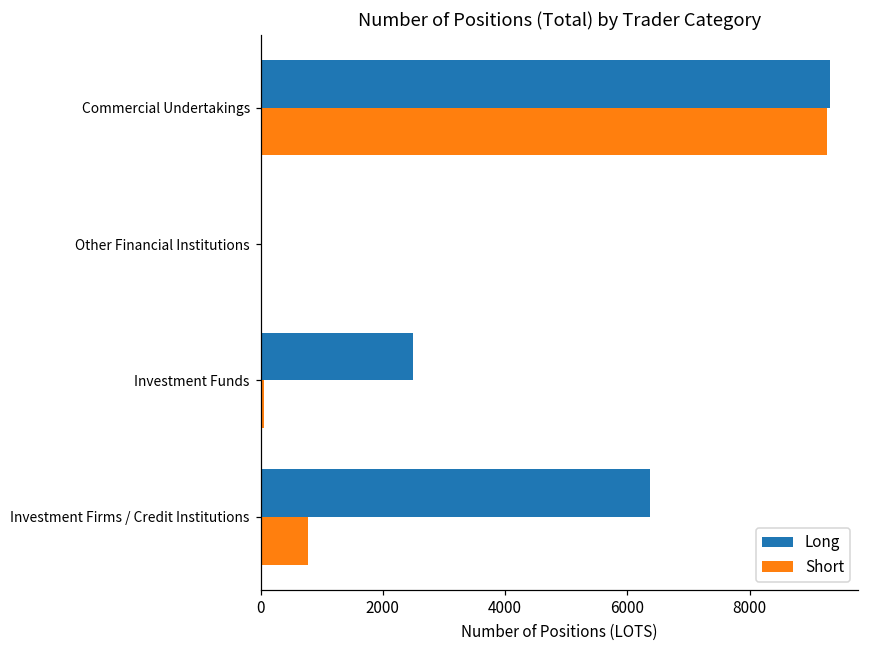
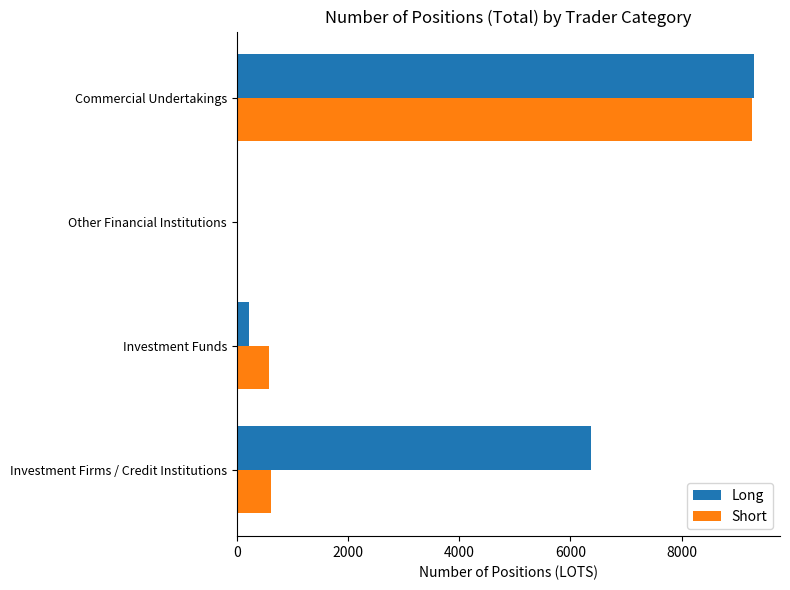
  {
    "Long": {
      "Commercial Undertakings": 9300,
      "Other Financial Institutions": 0,
-     "Investment Funds": 2500,
+     "Investment Funds": 200,
      "Investment Firms / Credit Institutions": 6400
    },
    "Short": {
      "Commercial Undertakings": 9300,
      "Other Financial Institutions": 0,
-     "Investment Funds": 0,
-     "Investment Firms / Credit Institutions": 800
+     "Investment Funds": 600,
+     "Investment Firms / Credit Institutions": 600
    }
  }
